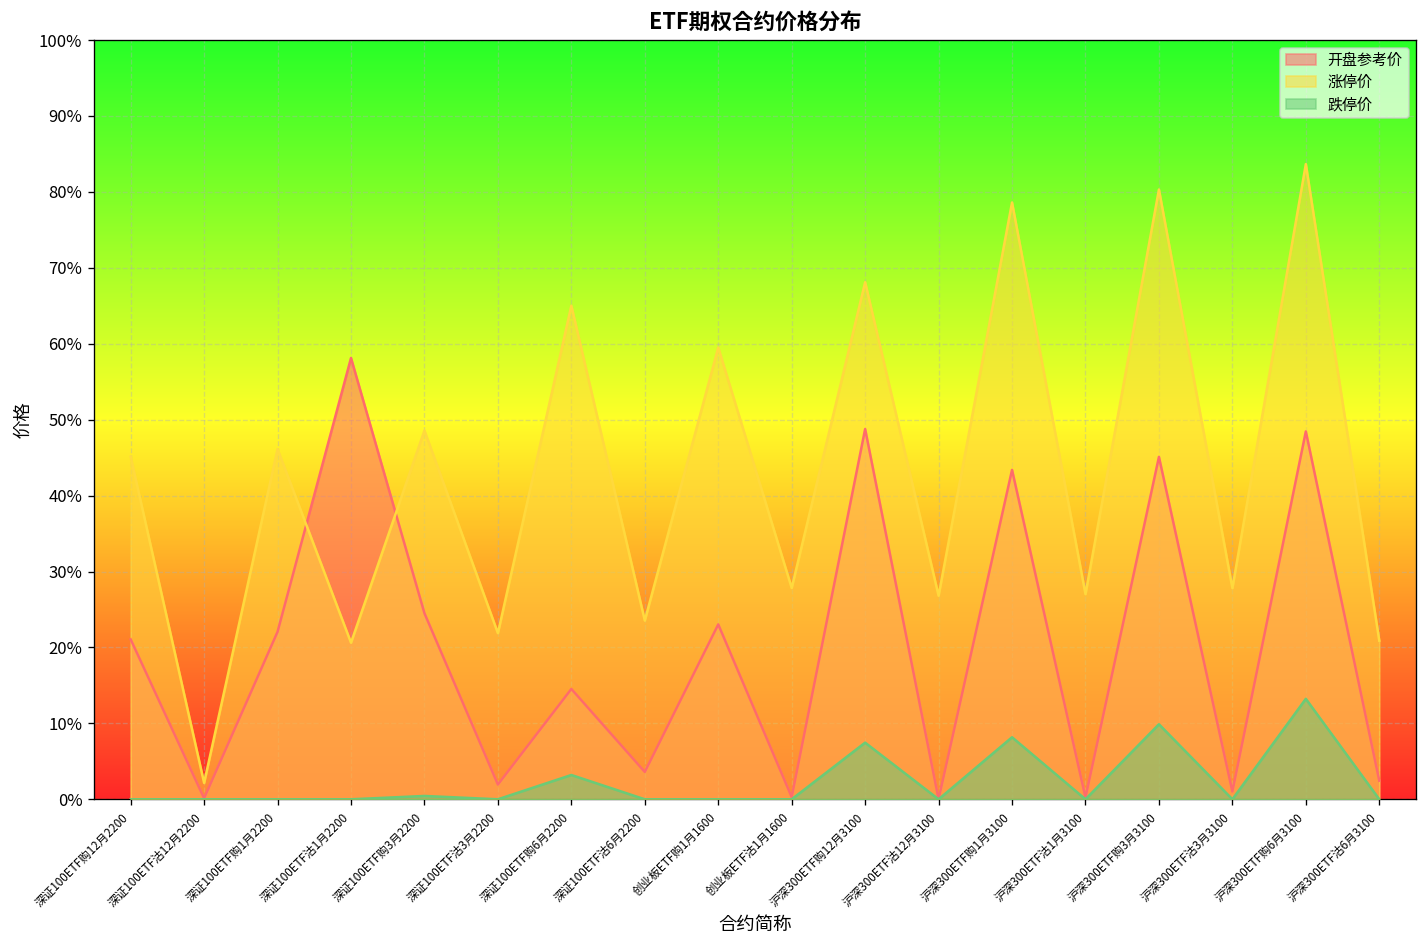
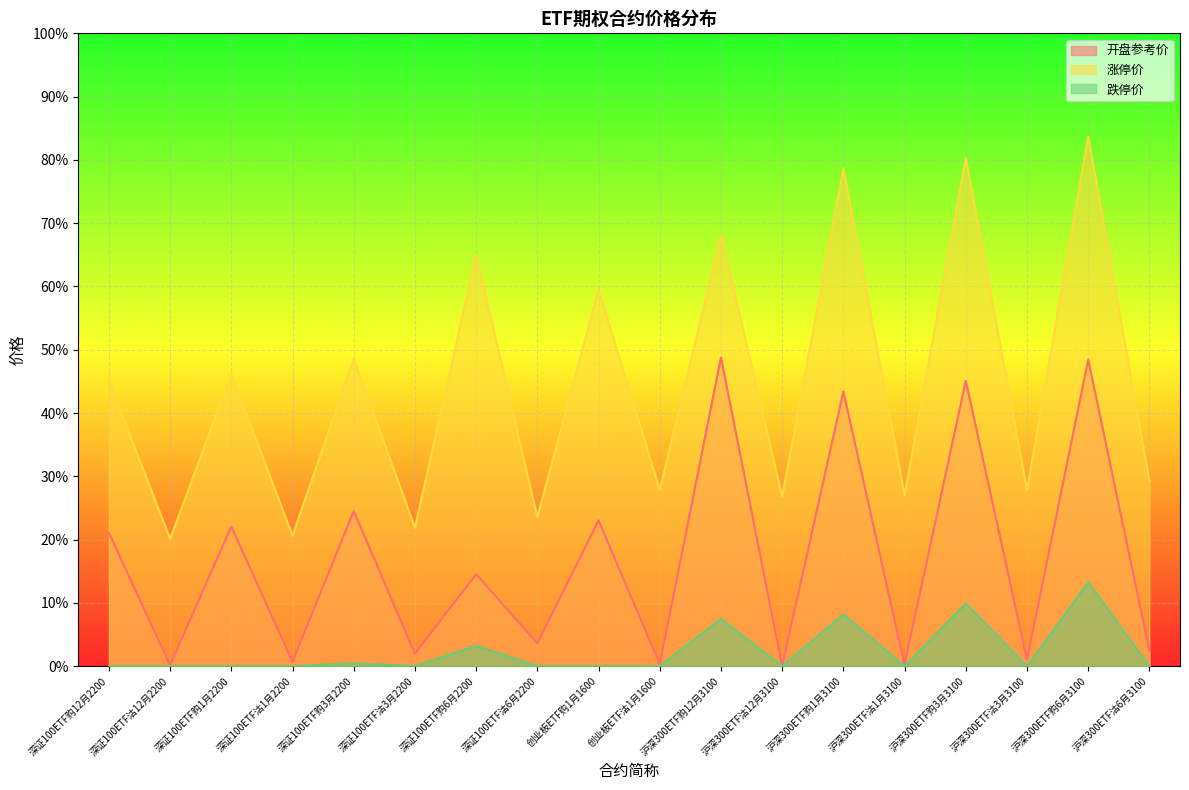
  {
    "开盘参考价": {
      "深证100ETF购12月2200": "21%",
      "深证100ETF购1月2200": "22%",
-     "深证100ETF沽1月2200": "58%",
+     "深证100ETF沽1月2200": "1%",
      "深证100ETF购3月2200": "25%",
      "深证100ETF沽3月2200": "2%",
      "深证100ETF购6月2200": "15%",
      "深证100ETF沽6月2200": "4%",
      "创业板ETF购1月1600": "23%",
      "沪深300ETF购12月3100": "49%",
      "沪深300ETF购1月3100": "43%",
      "沪深300ETF购3月3100": "45%",
      "沪深300ETF沽3月3100": "1%",
      "沪深300ETF购6月3100": "48%",
      "沪深300ETF沽6月3100": "2%"
    },
    "涨停价": {
      "深证100ETF购12月2200": "45%",
-     "深证100ETF沽12月2200": "2%",
+     "深证100ETF沽12月2200": "20%",
      "深证100ETF购1月2200": "46%",
      "深证100ETF沽1月2200": "21%",
      "深证100ETF购3月2200": "49%",
      "深证100ETF沽3月2200": "22%",
      "深证100ETF购6月2200": "65%",
      "深证100ETF沽6月2200": "24%",
      "创业板ETF购1月1600": "60%",
      "创业板ETF沽1月1600": "28%",
      "沪深300ETF购12月3100": "68%",
      "沪深300ETF沽12月3100": "27%",
      "沪深300ETF购1月3100": "79%",
      "沪深300ETF沽1月3100": "27%",
      "沪深300ETF购3月3100": "80%",
      "沪深300ETF沽3月3100": "28%",
      "沪深300ETF购6月3100": "84%",
-     "沪深300ETF沽6月3100": "21%"
+     "沪深300ETF沽6月3100": "29%"
    },
    "跌停价": {
      "深证100ETF购12月2200": "0%",
      "深证100ETF购1月2200": "0%",
      "深证100ETF沽1月2200": "0%",
      "深证100ETF购3月2200": "0%",
      "深证100ETF沽3月2200": "0%",
      "深证100ETF购6月2200": "3%",
      "深证100ETF沽6月2200": "0%",
      "创业板ETF购1月1600": "0%",
      "沪深300ETF购12月3100": "7%",
      "沪深300ETF购1月3100": "8%",
      "沪深300ETF购3月3100": "10%",
      "沪深300ETF沽3月3100": "0%",
      "沪深300ETF购6月3100": "13%",
      "沪深300ETF沽6月3100": "0%"
    }
  }
